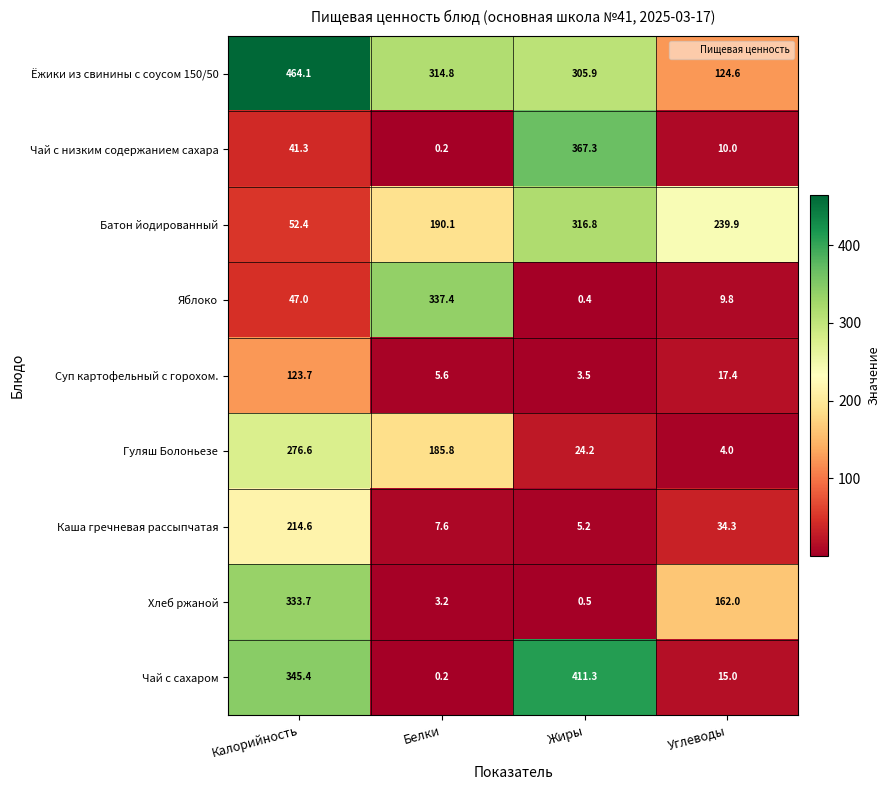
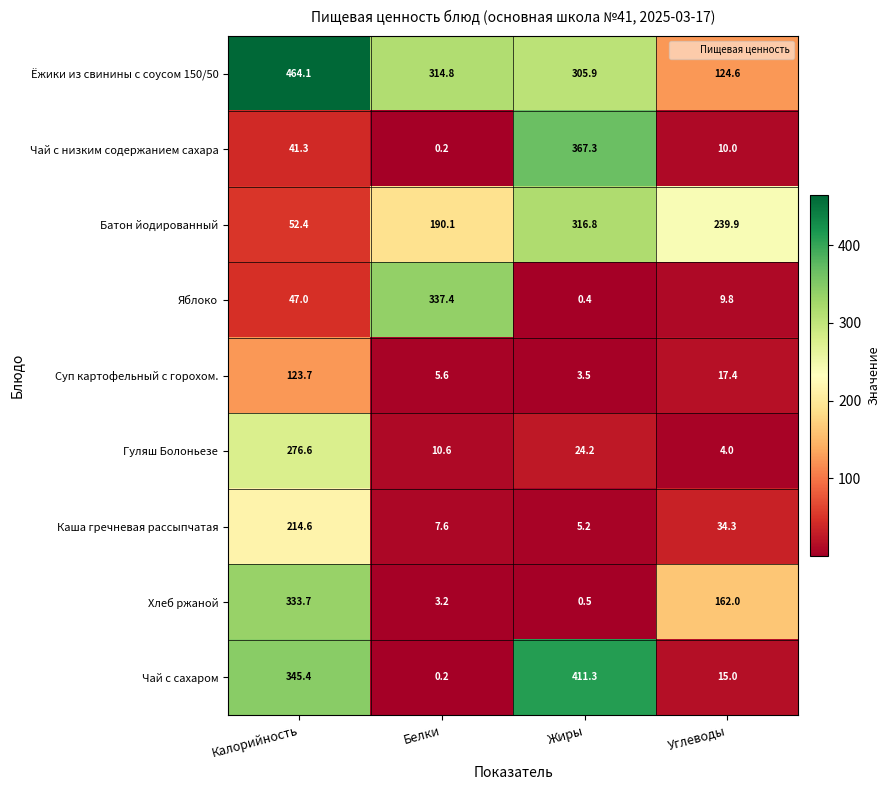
  {
    "Ёжики из свинины с соусом 150/50": {
      "Калорийность": 464.1,
      "Белки": 314.8,
      "Жиры": 305.9,
      "Углеводы": 124.6
    },
    "Чай с низким содержанием сахара": {
      "Калорийность": 41.3,
      "Белки": 0.2,
      "Жиры": 367.3,
      "Углеводы": 10.0
    },
    "Батон йодированный": {
      "Калорийность": 52.4,
      "Белки": 190.1,
      "Жиры": 316.8,
      "Углеводы": 239.9
    },
    "Яблоко": {
      "Калорийность": 47.0,
      "Белки": 337.4,
      "Жиры": 0.4,
      "Углеводы": 9.8
    },
    "Суп картофельный с горохом.": {
      "Калорийность": 123.7,
      "Белки": 5.6,
      "Жиры": 3.5,
      "Углеводы": 17.4
    },
    "Гуляш Болоньезе": {
      "Калорийность": 276.6,
-     "Белки": 185.8,
+     "Белки": 10.6,
      "Жиры": 24.2,
      "Углеводы": 4.0
    },
    "Каша гречневая рассыпчатая": {
      "Калорийность": 214.6,
      "Белки": 7.6,
      "Жиры": 5.2,
      "Углеводы": 34.3
    },
    "Хлеб ржаной": {
      "Калорийность": 333.7,
      "Белки": 3.2,
      "Жиры": 0.5,
      "Углеводы": 162.0
    },
    "Чай с сахаром": {
      "Калорийность": 345.4,
      "Белки": 0.2,
      "Жиры": 411.3,
      "Углеводы": 15.0
    }
  }
